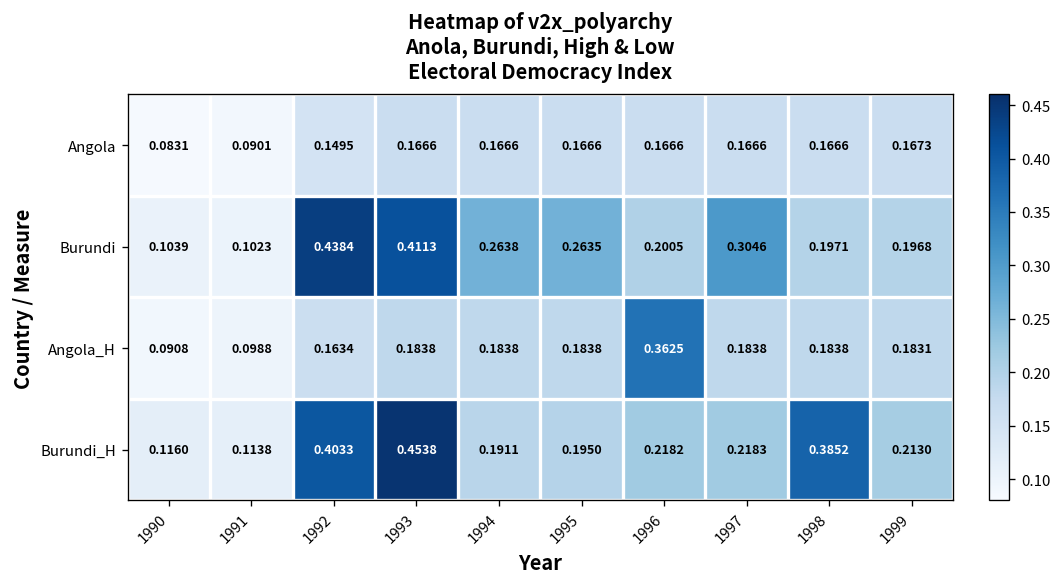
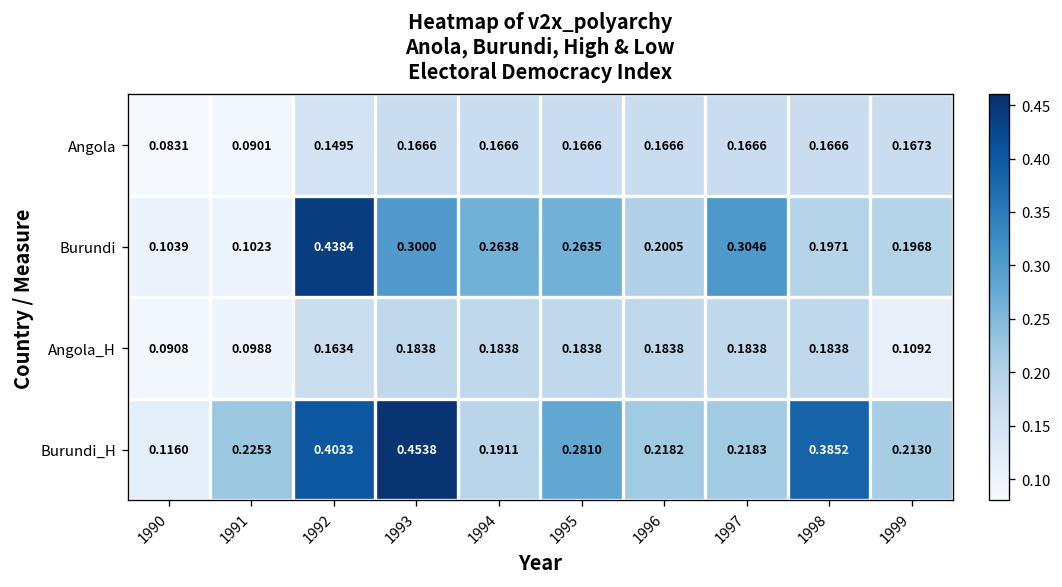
  {
    "Angola": {
      "1990": 0.0831,
      "1991": 0.0901,
      "1992": 0.1495,
      "1993": 0.1666,
      "1994": 0.1666,
      "1995": 0.1666,
      "1996": 0.1666,
      "1997": 0.1666,
      "1998": 0.1666,
      "1999": 0.1673
    },
    "Burundi": {
      "1990": 0.1039,
      "1991": 0.1023,
      "1992": 0.4384,
-     "1993": 0.4113,
+     "1993": 0.3000,
      "1994": 0.2638,
      "1995": 0.2635,
      "1996": 0.2005,
      "1997": 0.3046,
      "1998": 0.1971,
      "1999": 0.1968
    },
    "Angola_H": {
      "1990": 0.0908,
      "1991": 0.0988,
      "1992": 0.1634,
      "1993": 0.1838,
      "1994": 0.1838,
      "1995": 0.1838,
-     "1996": 0.3625,
+     "1996": 0.1838,
      "1997": 0.1838,
      "1998": 0.1838,
-     "1999": 0.1831
+     "1999": 0.1092
    },
    "Burundi_H": {
      "1990": 0.1160,
-     "1991": 0.1138,
+     "1991": 0.2253,
      "1992": 0.4033,
      "1993": 0.4538,
      "1994": 0.1911,
-     "1995": 0.1950,
+     "1995": 0.2810,
      "1996": 0.2182,
      "1997": 0.2183,
      "1998": 0.3852,
      "1999": 0.2130
    }
  }
